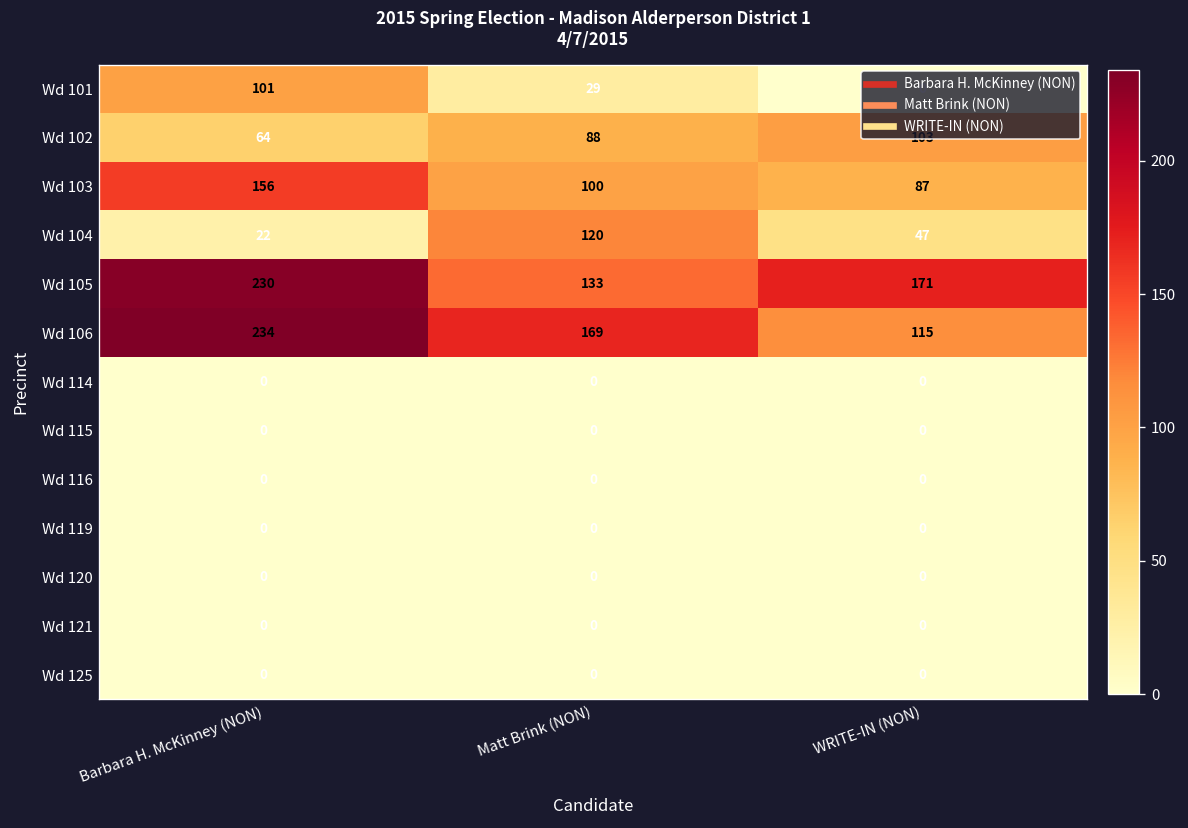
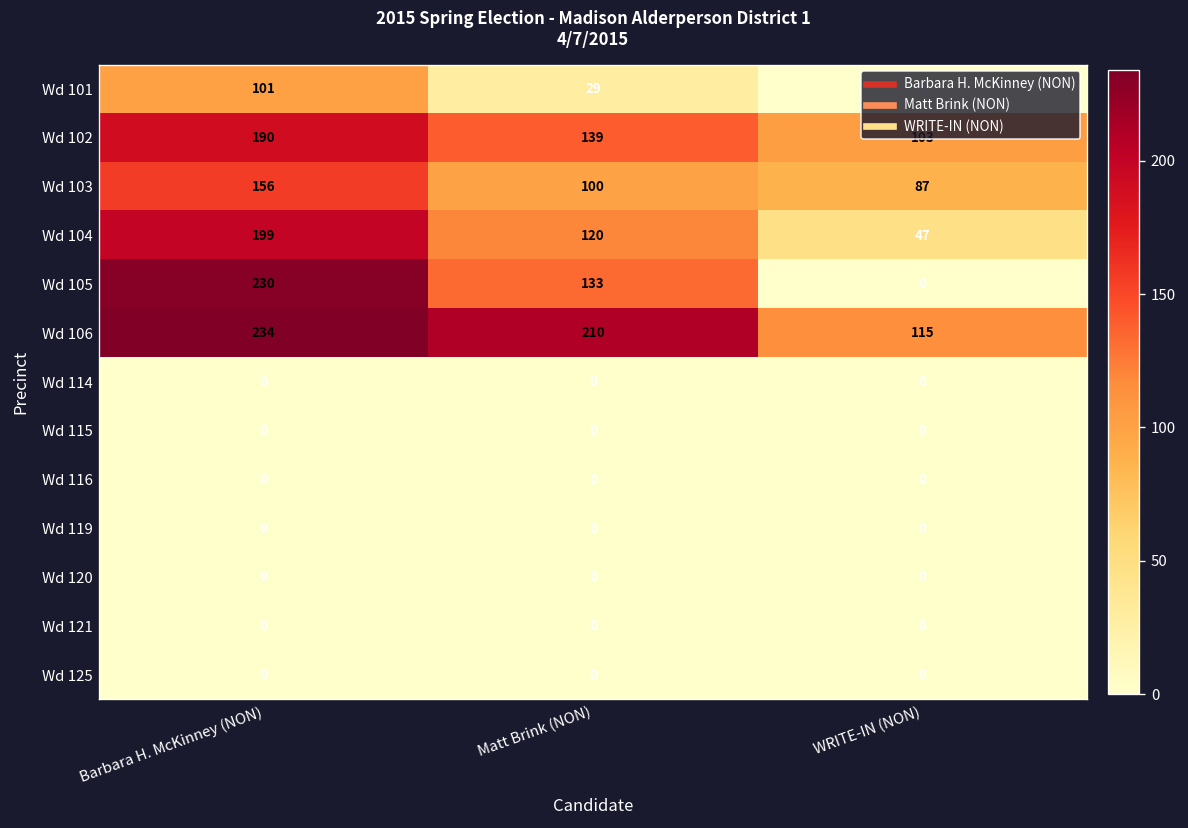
  {
    "Wd 101": {
      "Barbara H. McKinney (NON)": 101,
      "Matt Brink (NON)": 29
    },
    "Wd 102": {
-     "Barbara H. McKinney (NON)": 64,
-     "Matt Brink (NON)": 88
+     "Barbara H. McKinney (NON)": 190,
+     "Matt Brink (NON)": 139
    },
    "Wd 103": {
      "Barbara H. McKinney (NON)": 156,
      "Matt Brink (NON)": 100,
      "WRITE-IN (NON)": 87
    },
    "Wd 104": {
-     "Barbara H. McKinney (NON)": 22,
+     "Barbara H. McKinney (NON)": 199,
      "Matt Brink (NON)": 120,
      "WRITE-IN (NON)": 47
    },
    "Wd 105": {
      "Barbara H. McKinney (NON)": 230,
      "Matt Brink (NON)": 133,
-     "WRITE-IN (NON)": 171
+     "WRITE-IN (NON)": 0
    },
    "Wd 106": {
      "Barbara H. McKinney (NON)": 234,
-     "Matt Brink (NON)": 169,
+     "Matt Brink (NON)": 210,
      "WRITE-IN (NON)": 115
    },
    "Wd 114": {
      "Barbara H. McKinney (NON)": 0,
      "Matt Brink (NON)": 0,
      "WRITE-IN (NON)": 0
    },
    "Wd 115": {
      "Barbara H. McKinney (NON)": 0,
      "Matt Brink (NON)": 0,
      "WRITE-IN (NON)": 0
    },
    "Wd 116": {
      "Barbara H. McKinney (NON)": 0,
      "Matt Brink (NON)": 0,
      "WRITE-IN (NON)": 0
    },
    "Wd 119": {
      "Barbara H. McKinney (NON)": 0,
      "Matt Brink (NON)": 0,
      "WRITE-IN (NON)": 0
    },
    "Wd 120": {
      "Barbara H. McKinney (NON)": 0,
      "Matt Brink (NON)": 0,
      "WRITE-IN (NON)": 0
    },
    "Wd 121": {
      "Barbara H. McKinney (NON)": 0,
      "Matt Brink (NON)": 0,
      "WRITE-IN (NON)": 0
    },
    "Wd 125": {
      "Barbara H. McKinney (NON)": 0,
      "Matt Brink (NON)": 0,
      "WRITE-IN (NON)": 0
    }
  }
